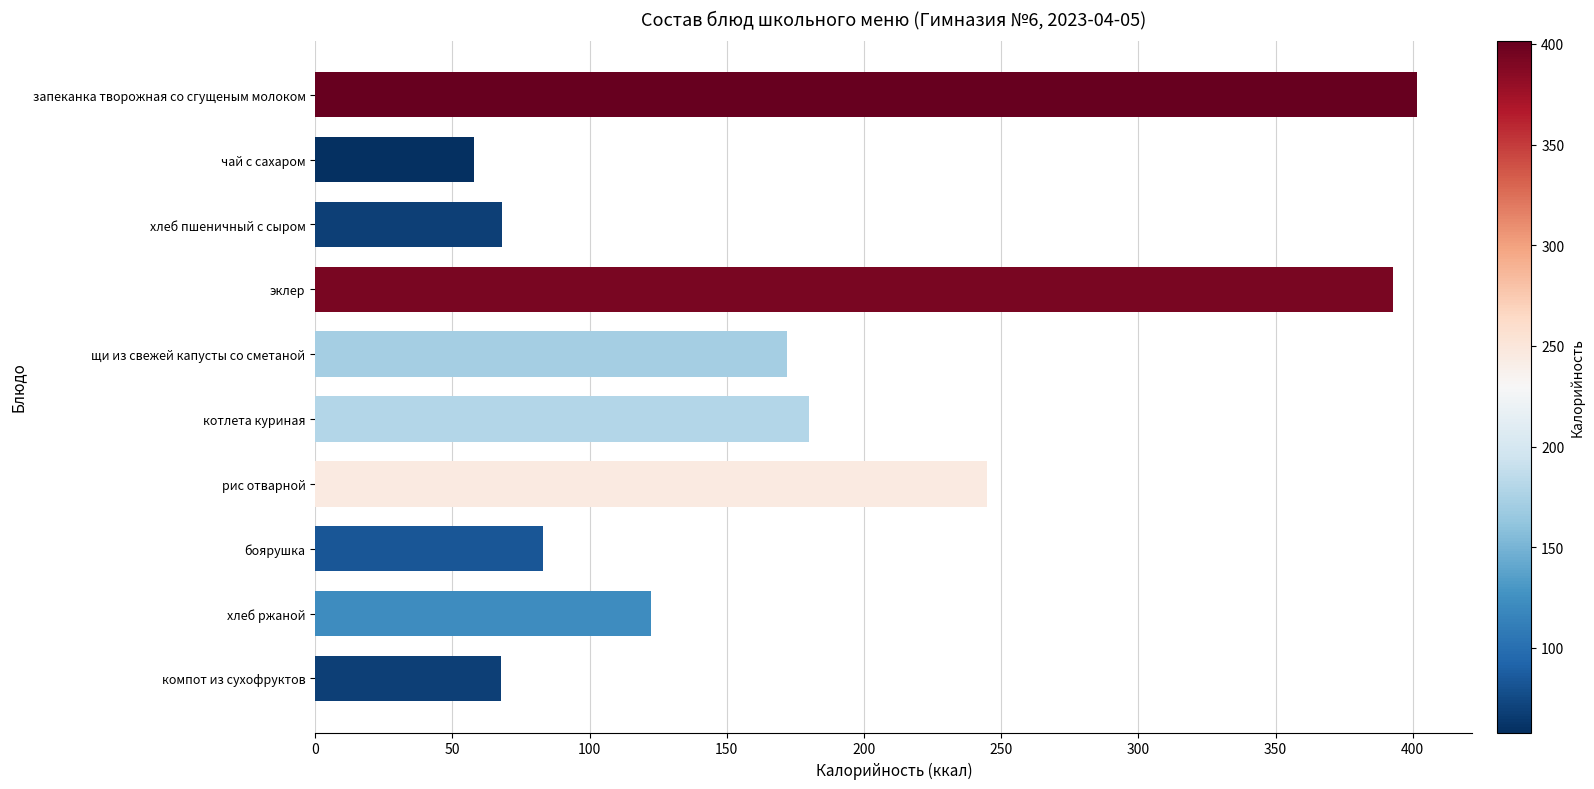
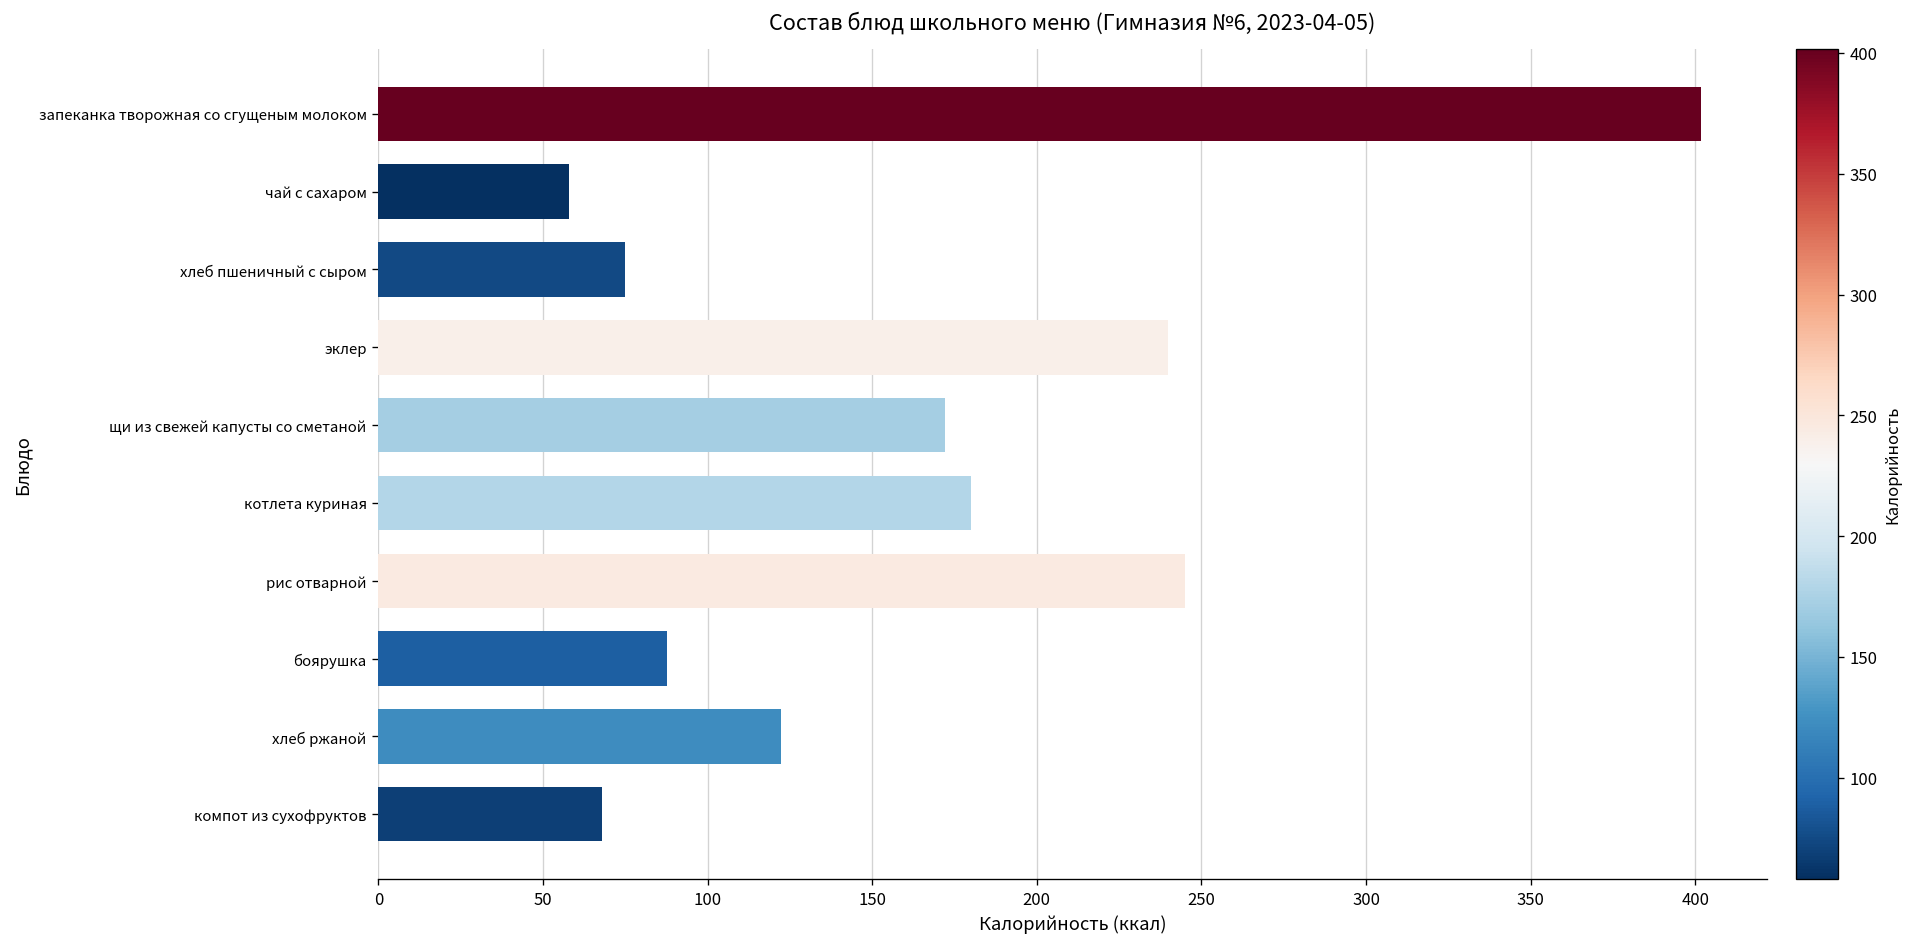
  {
    "запеканка творожная со сгущеным молоком": 402,
    "чай с сахаром": 58,
-   "хлеб пшеничный с сыром": 68,
-   "эклер": 393,
+   "хлеб пшеничный с сыром": 75,
+   "эклер": 240,
    "щи из свежей капусты со сметаной": 172,
    "котлета куриная": 180,
    "рис отварной": 245,
-   "боярушка": 83,
+   "боярушка": 88,
    "хлеб ржаной": 122,
    "компот из сухофруктов": 68
  }
